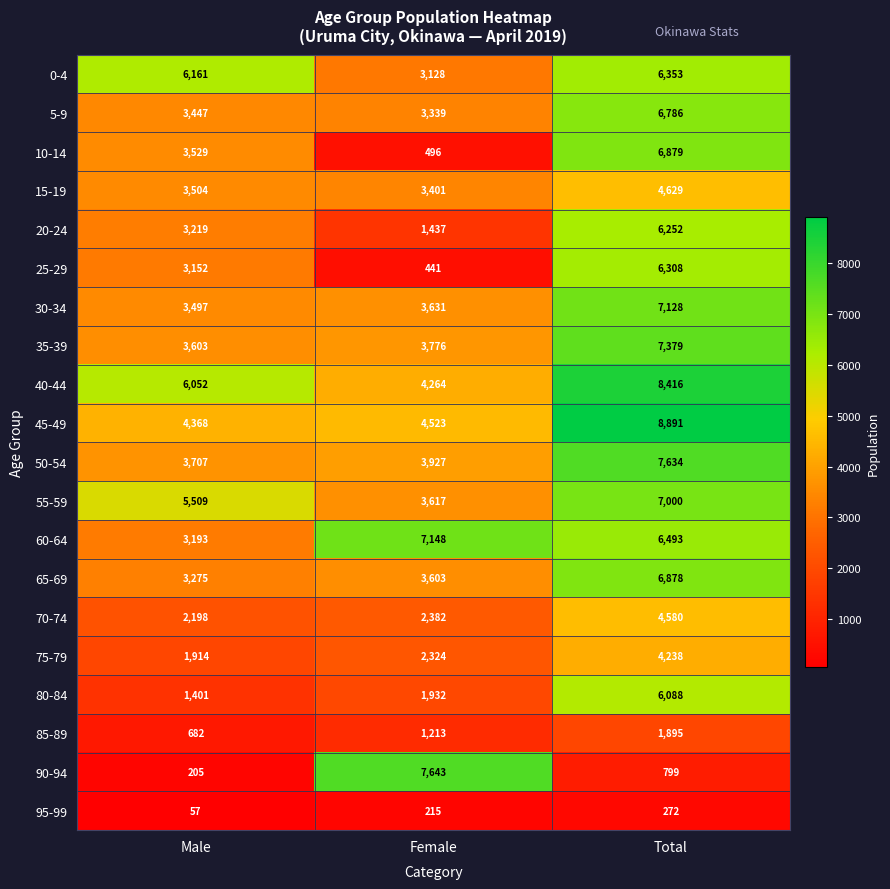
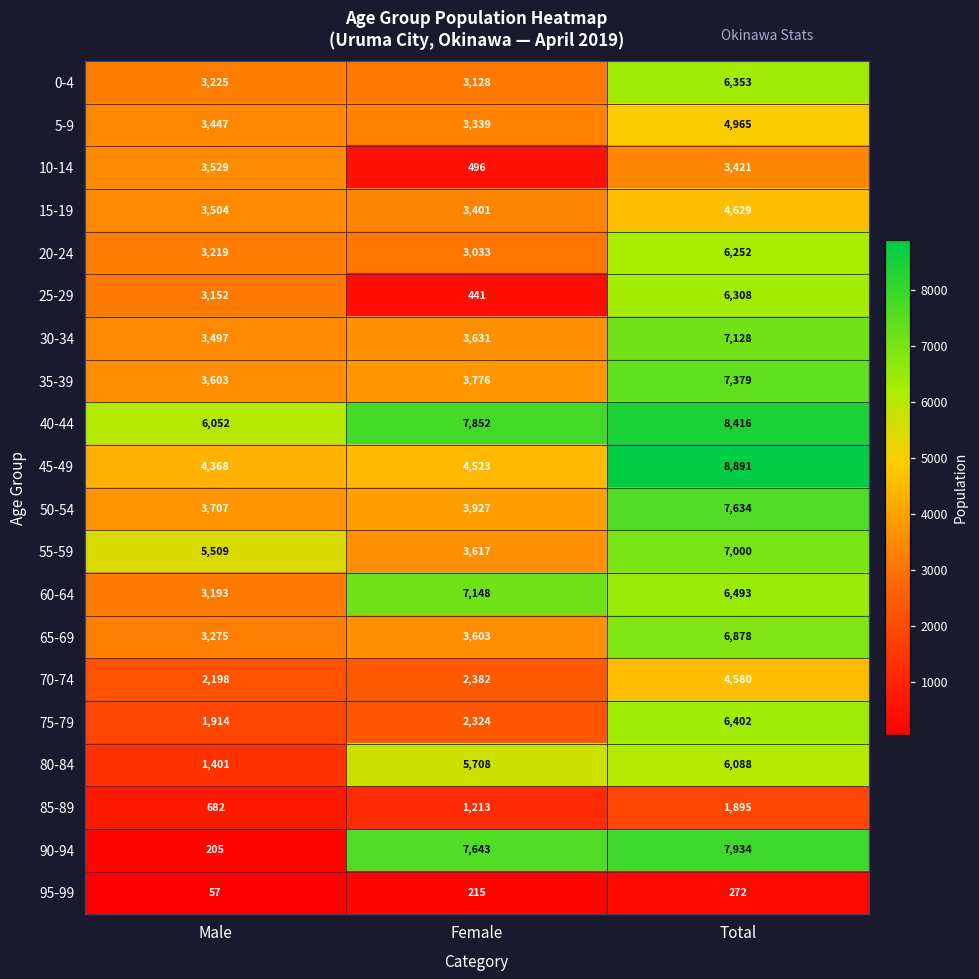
  {
    "0-4": {
-     "Male": "6,161",
+     "Male": "3,225",
      "Female": "3,128",
      "Total": "6,353"
    },
    "5-9": {
      "Male": "3,447",
      "Female": "3,339",
-     "Total": "6,786"
+     "Total": "4,965"
    },
    "10-14": {
      "Male": "3,529",
      "Female": "496",
-     "Total": "6,879"
+     "Total": "3,421"
    },
    "15-19": {
      "Male": "3,504",
      "Female": "3,401",
      "Total": "4,629"
    },
    "20-24": {
      "Male": "3,219",
-     "Female": "1,437",
+     "Female": "3,033",
      "Total": "6,252"
    },
    "25-29": {
      "Male": "3,152",
      "Female": "441",
      "Total": "6,308"
    },
    "30-34": {
      "Male": "3,497",
      "Female": "3,631",
      "Total": "7,128"
    },
    "35-39": {
      "Male": "3,603",
      "Female": "3,776",
      "Total": "7,379"
    },
    "40-44": {
      "Male": "6,052",
-     "Female": "4,264",
+     "Female": "7,852",
      "Total": "8,416"
    },
    "45-49": {
      "Male": "4,368",
      "Female": "4,523",
      "Total": "8,891"
    },
    "50-54": {
      "Male": "3,707",
      "Female": "3,927",
      "Total": "7,634"
    },
    "55-59": {
      "Male": "5,509",
      "Female": "3,617",
      "Total": "7,000"
    },
    "60-64": {
      "Male": "3,193",
      "Female": "7,148",
      "Total": "6,493"
    },
    "65-69": {
      "Male": "3,275",
      "Female": "3,603",
      "Total": "6,878"
    },
    "70-74": {
      "Male": "2,198",
      "Female": "2,382",
      "Total": "4,580"
    },
    "75-79": {
      "Male": "1,914",
      "Female": "2,324",
-     "Total": "4,238"
+     "Total": "6,402"
    },
    "80-84": {
      "Male": "1,401",
-     "Female": "1,932",
+     "Female": "5,708",
      "Total": "6,088"
    },
    "85-89": {
      "Male": "682",
      "Female": "1,213",
      "Total": "1,895"
    },
    "90-94": {
      "Male": "205",
      "Female": "7,643",
-     "Total": "799"
+     "Total": "7,934"
    },
    "95-99": {
      "Male": "57",
      "Female": "215",
      "Total": "272"
    }
  }
